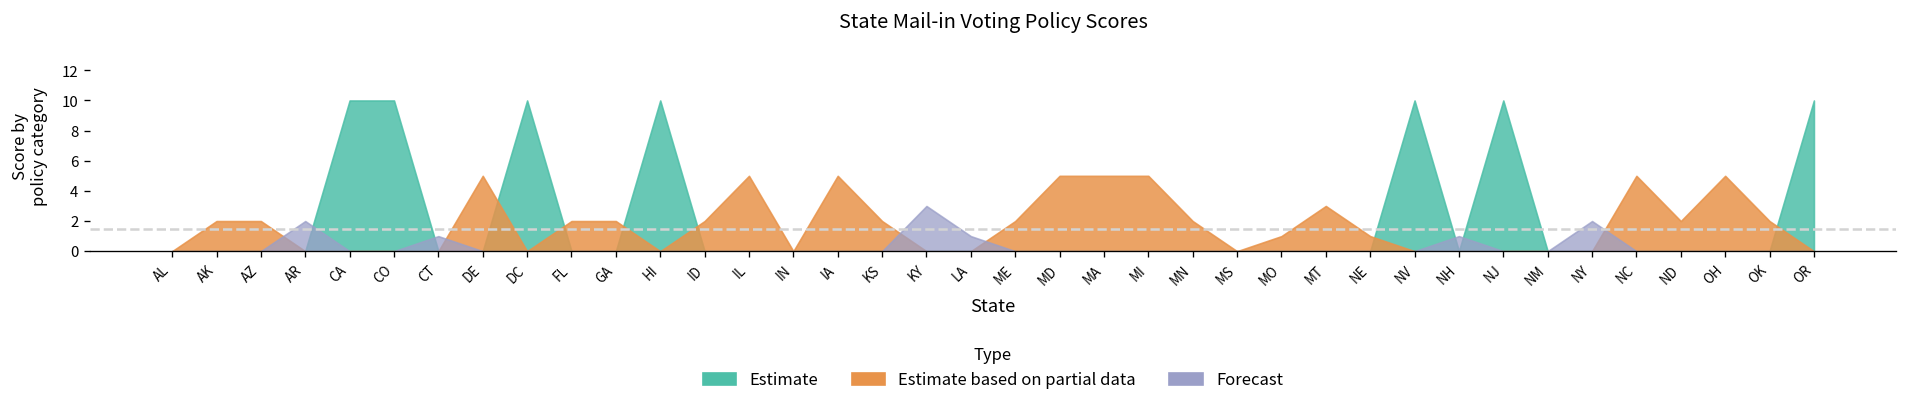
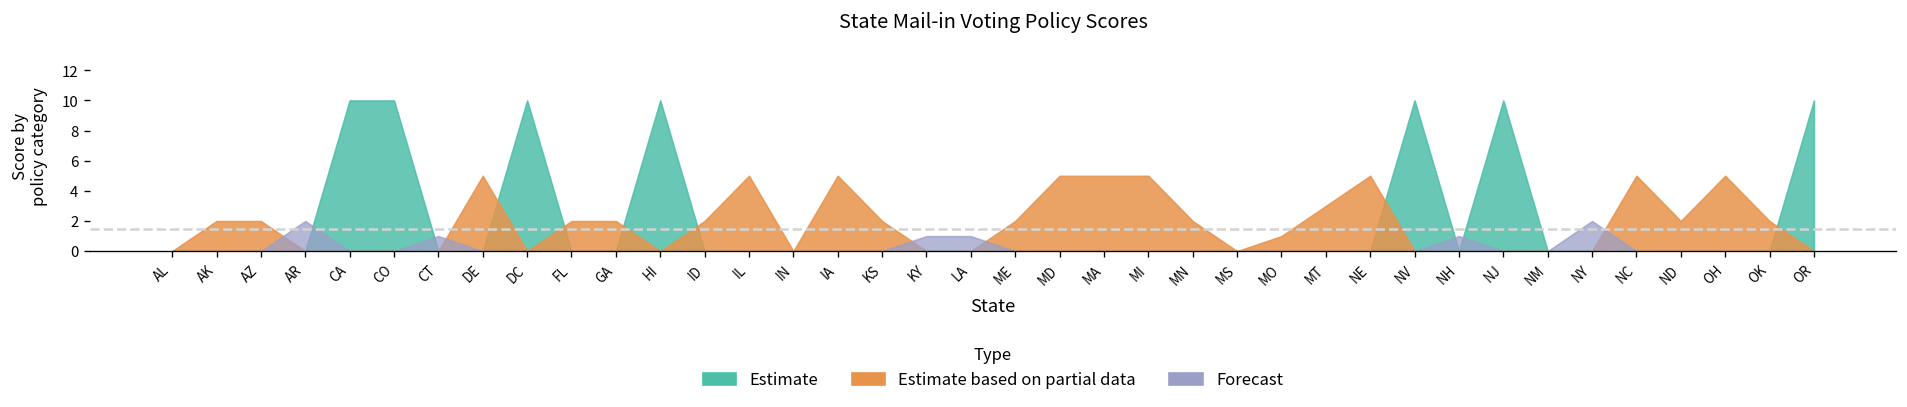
  {
    "Estimate": {
      "CA": 10,
      "CO": 10,
      "DC": 10,
      "HI": 10,
      "NV": 10,
      "NJ": 10,
      "OR": 10
    },
    "Estimate based on partial data": {
      "AK": 2,
      "AZ": 2,
      "DE": 5,
      "FL": 2,
      "GA": 2,
      "ID": 2,
      "IL": 5,
      "IA": 5,
      "KS": 2,
      "ME": 2,
      "MD": 5,
      "MA": 5,
      "MI": 5,
      "MN": 2,
      "MO": 1,
      "MT": 3,
-     "NE": 1,
+     "NE": 5,
      "NC": 5,
      "ND": 2,
      "OH": 5,
      "OK": 2
    },
    "Forecast": {
      "AR": 2,
      "CT": 1,
-     "KY": 3,
+     "KY": 1,
      "LA": 1,
      "NH": 1,
      "NY": 2
    }
  }
